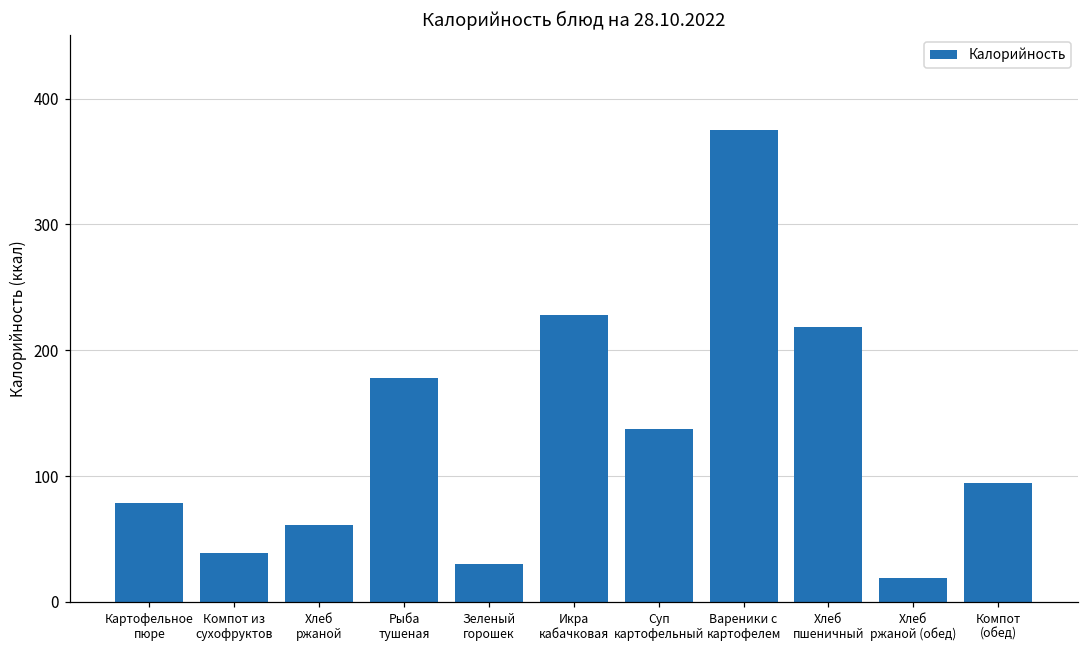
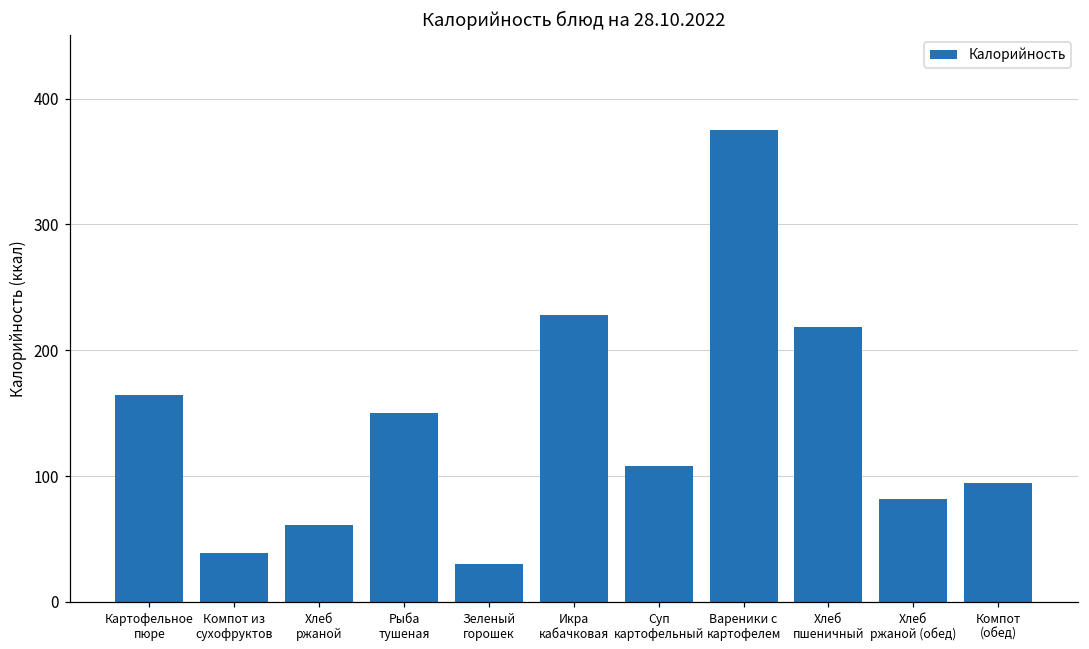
  {
-   "Картофельное пюре": 79,
+   "Картофельное пюре": 165,
    "Компот из сухофруктов": 39,
    "Хлеб ржаной": 61,
-   "Рыба тушеная": 178,
+   "Рыба тушеная": 150,
    "Зеленый горошек": 30,
    "Икра кабачковая": 228,
-   "Суп картофельный": 138,
+   "Суп картофельный": 108,
    "Вареники с картофелем": 375,
    "Хлеб пшеничный": 218,
-   "Хлеб ржаной (обед)": 19,
+   "Хлеб ржаной (обед)": 82,
    "Компот (обед)": 94
  }
